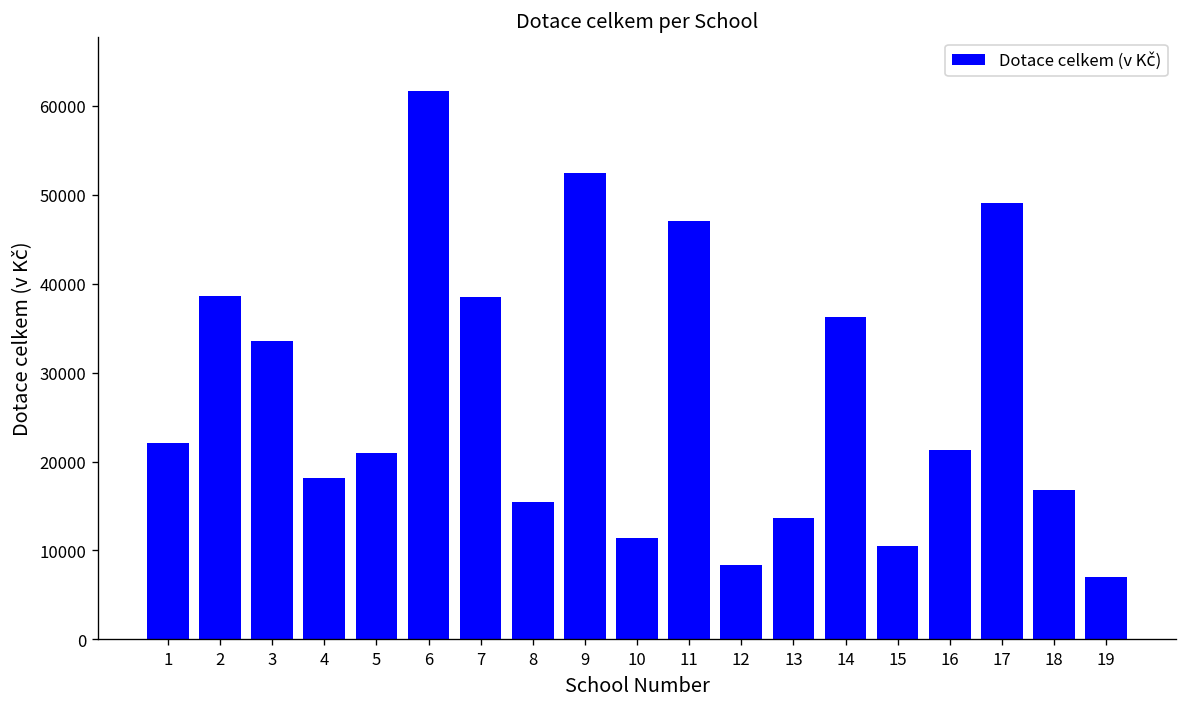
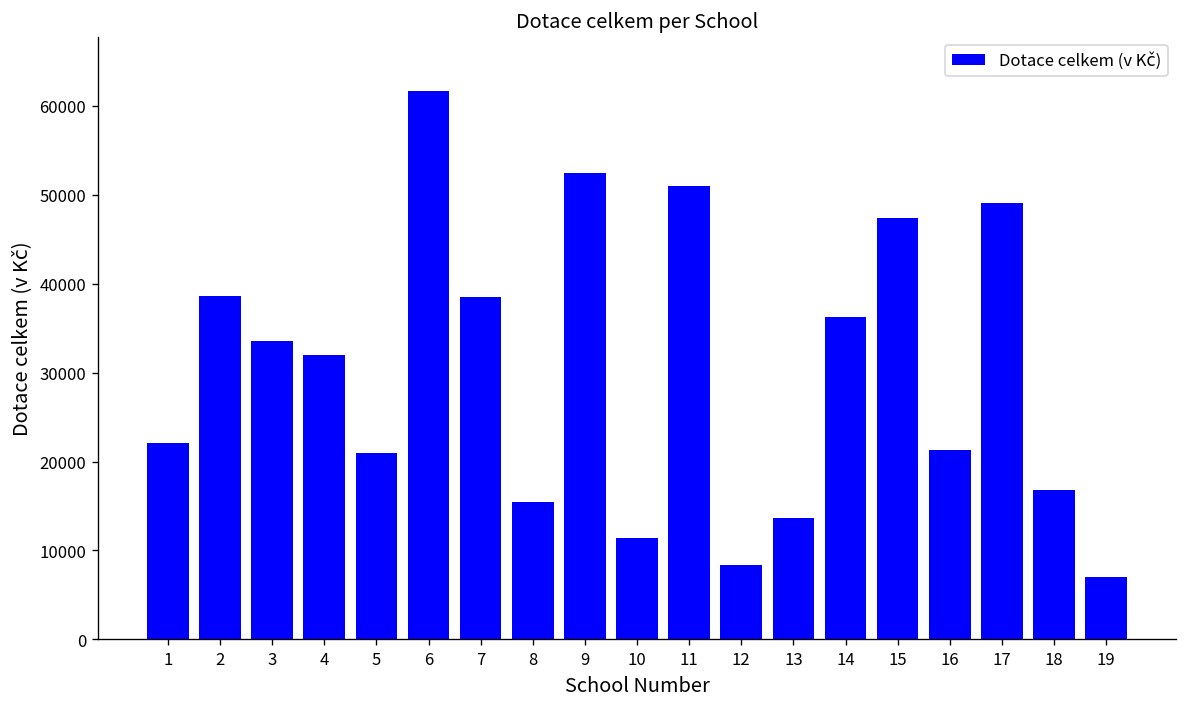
  {
    "1": 22000,
    "2": 39000,
    "3": 34000,
-   "4": 18000,
+   "4": 32000,
    "5": 21000,
    "6": 62000,
    "7": 39000,
    "8": 15000,
    "9": 52000,
    "10": 11000,
-   "11": 47000,
+   "11": 51000,
    "12": 8000,
    "13": 14000,
    "14": 36000,
-   "15": 11000,
+   "15": 47000,
    "16": 21000,
    "17": 49000,
    "18": 17000,
    "19": 7000
  }
